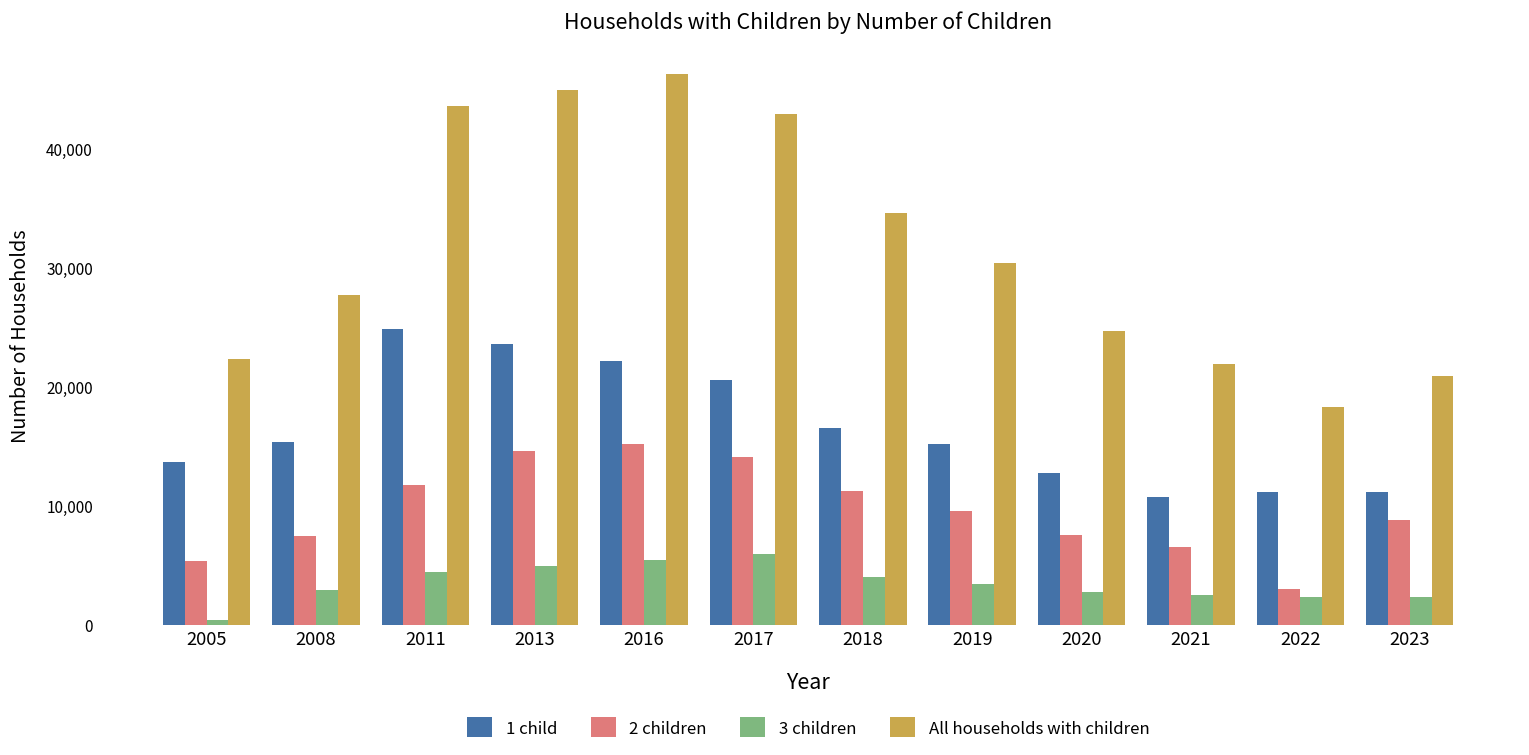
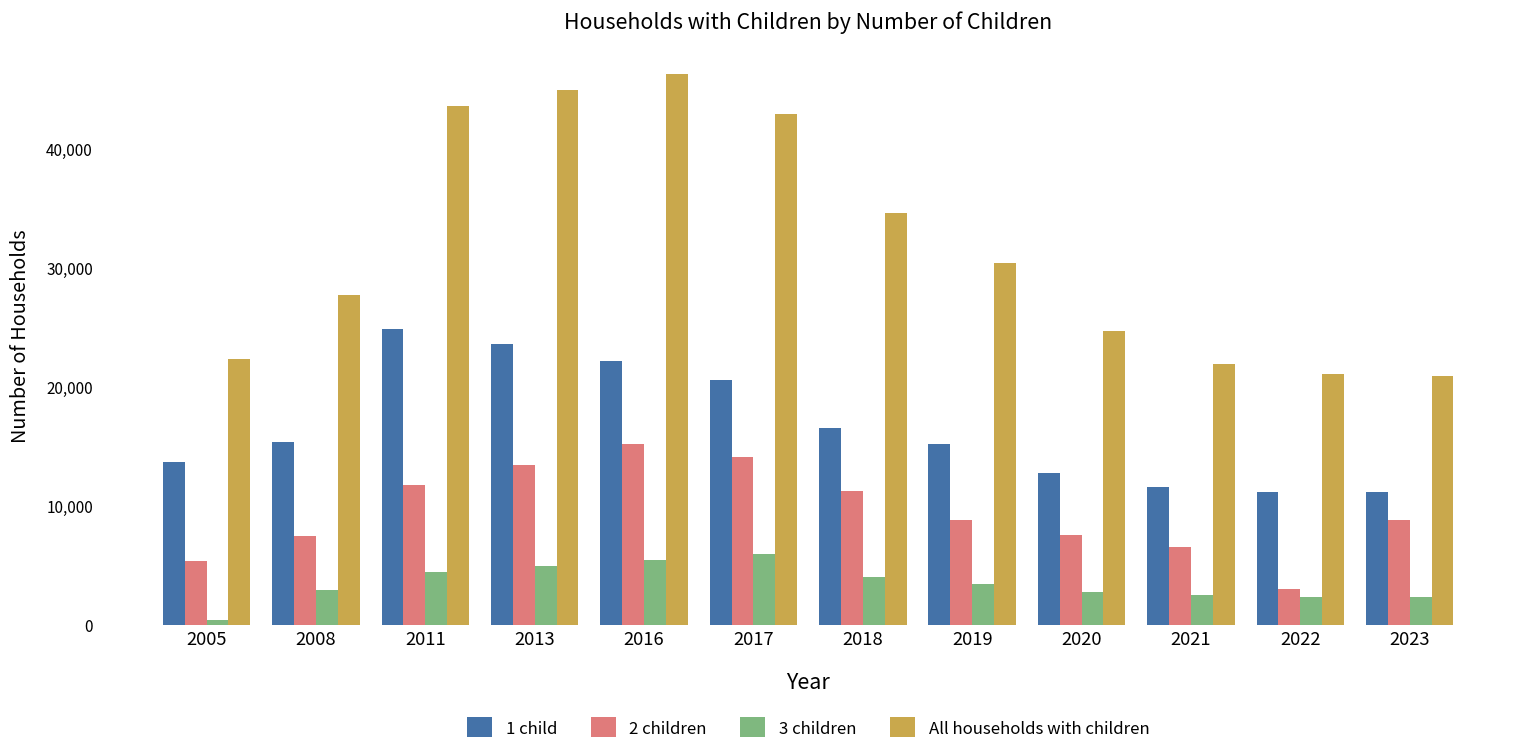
  {
    "1 child": {
      "2005": "13,700",
      "2008": "15,400",
      "2011": "24,800",
      "2013": "23,600",
      "2016": "22,200",
      "2017": "20,600",
      "2018": "16,600",
      "2019": "15,200",
      "2020": "12,700",
-     "2021": "10,700",
+     "2021": "11,600",
      "2022": "11,200",
      "2023": "11,200"
    },
    "2 children": {
      "2005": "5,400",
      "2008": "7,500",
      "2011": "11,800",
-     "2013": "14,600",
+     "2013": "13,400",
      "2016": "15,200",
      "2017": "14,100",
      "2018": "11,200",
-     "2019": "9,600",
+     "2019": "8,800",
      "2020": "7,500",
      "2021": "6,600",
      "2022": "3,100",
      "2023": "8,800"
    },
    "3 children": {
      "2005": "400",
      "2008": "2,900",
      "2011": "4,400",
      "2013": "4,900",
      "2016": "5,400",
      "2017": "6,000",
      "2018": "4,000",
      "2019": "3,400",
      "2020": "2,800",
      "2021": "2,500",
      "2022": "2,400",
      "2023": "2,300"
    },
    "All households with children": {
      "2005": "22,300",
      "2008": "27,700",
      "2011": "43,600",
      "2013": "44,900",
      "2016": "46,300",
      "2017": "42,900",
      "2018": "34,600",
      "2019": "30,400",
      "2020": "24,600",
      "2021": "21,900",
-     "2022": "18,300",
+     "2022": "21,100",
      "2023": "20,900"
    }
  }
